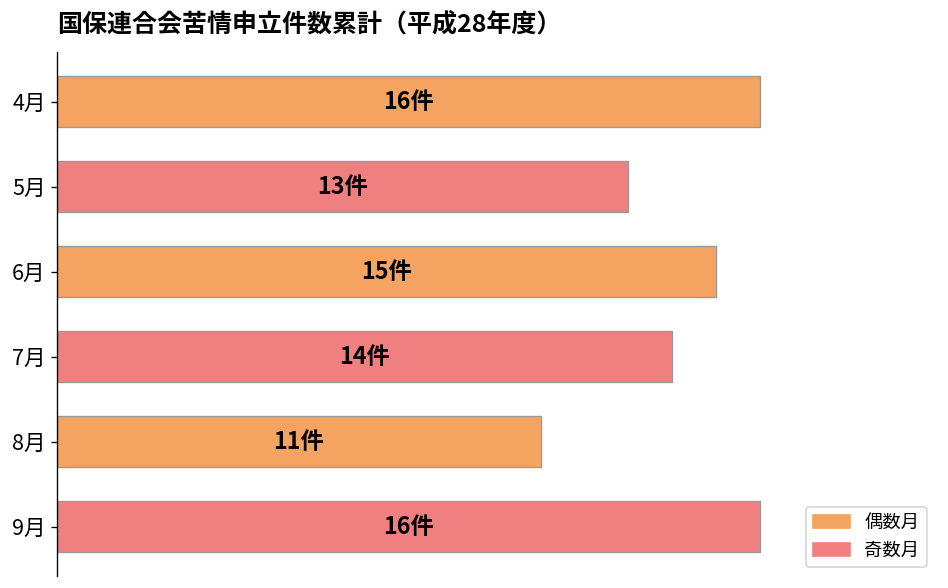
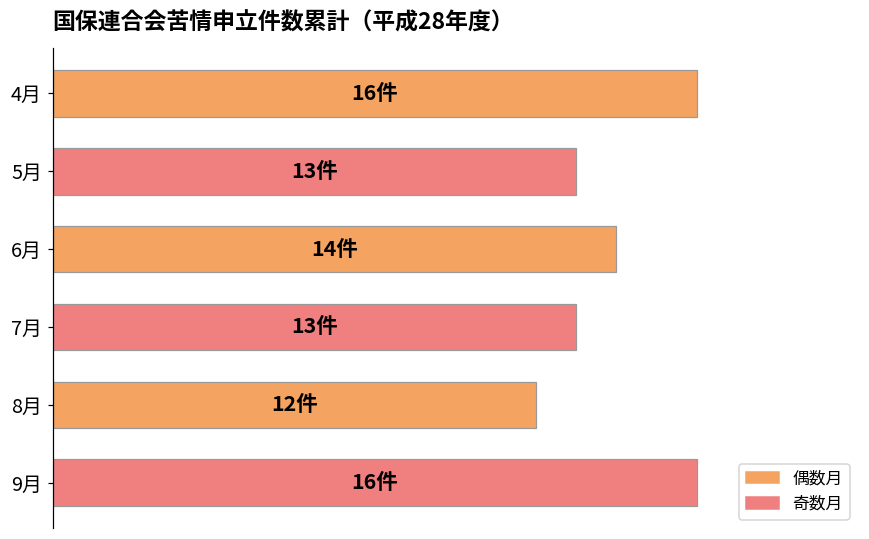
  {
    "4月": "16件",
    "5月": "13件",
-   "6月": "15件",
-   "7月": "14件",
-   "8月": "11件",
+   "6月": "14件",
+   "7月": "13件",
+   "8月": "12件",
    "9月": "16件"
  }
